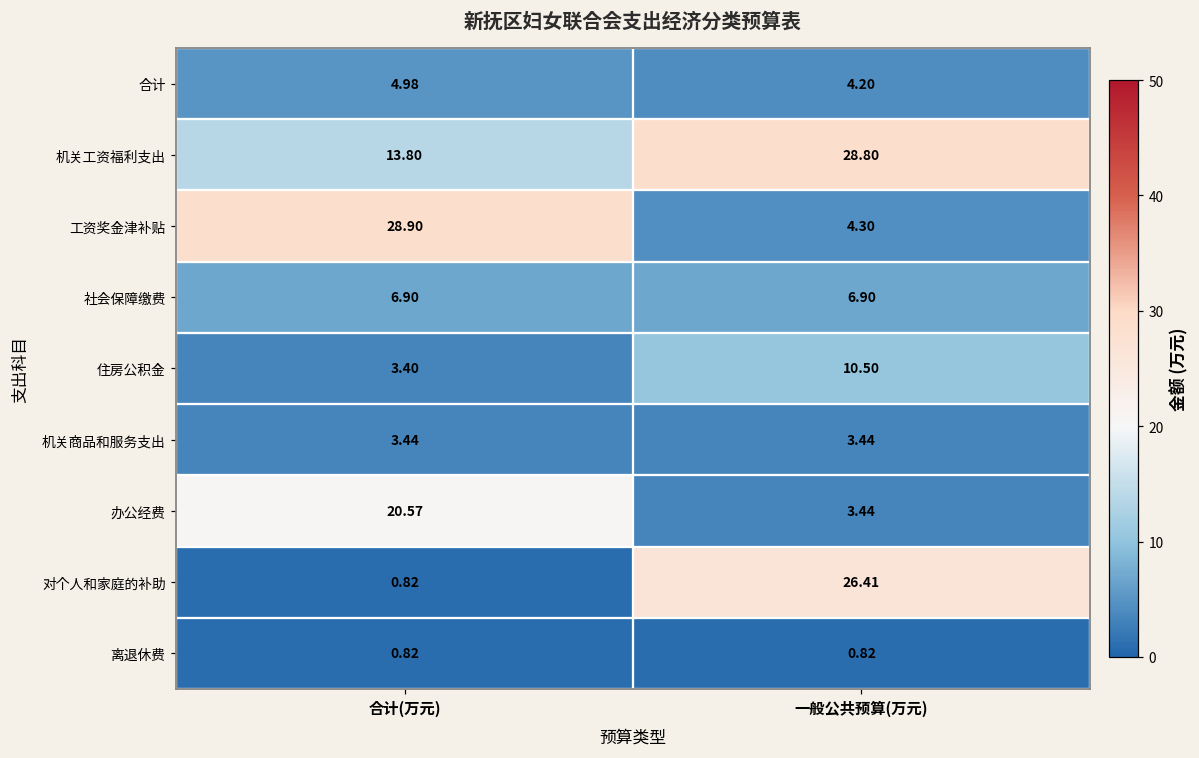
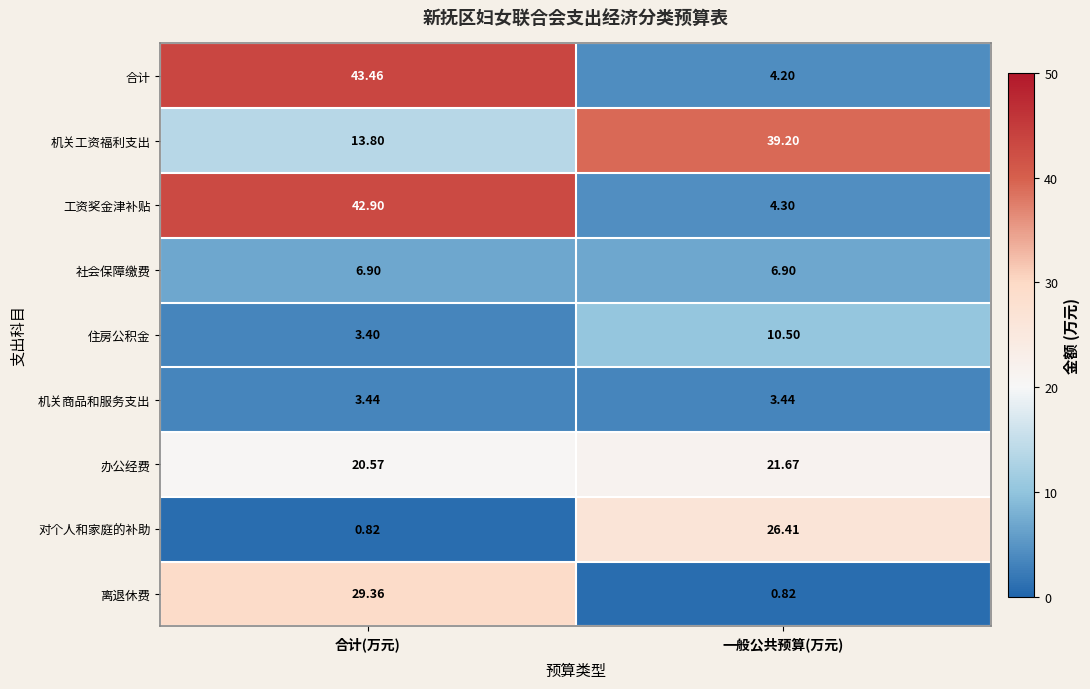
  {
    "合计": {
-     "合计(万元)": 4.98,
+     "合计(万元)": 43.46,
      "一般公共预算(万元)": 4.20
    },
    "机关工资福利支出": {
      "合计(万元)": 13.80,
-     "一般公共预算(万元)": 28.80
+     "一般公共预算(万元)": 39.20
    },
    "工资奖金津补贴": {
-     "合计(万元)": 28.90,
+     "合计(万元)": 42.90,
      "一般公共预算(万元)": 4.30
    },
    "社会保障缴费": {
      "合计(万元)": 6.90,
      "一般公共预算(万元)": 6.90
    },
    "住房公积金": {
      "合计(万元)": 3.40,
      "一般公共预算(万元)": 10.50
    },
    "机关商品和服务支出": {
      "合计(万元)": 3.44,
      "一般公共预算(万元)": 3.44
    },
    "办公经费": {
      "合计(万元)": 20.57,
-     "一般公共预算(万元)": 3.44
+     "一般公共预算(万元)": 21.67
    },
    "对个人和家庭的补助": {
      "合计(万元)": 0.82,
      "一般公共预算(万元)": 26.41
    },
    "离退休费": {
-     "合计(万元)": 0.82,
+     "合计(万元)": 29.36,
      "一般公共预算(万元)": 0.82
    }
  }
